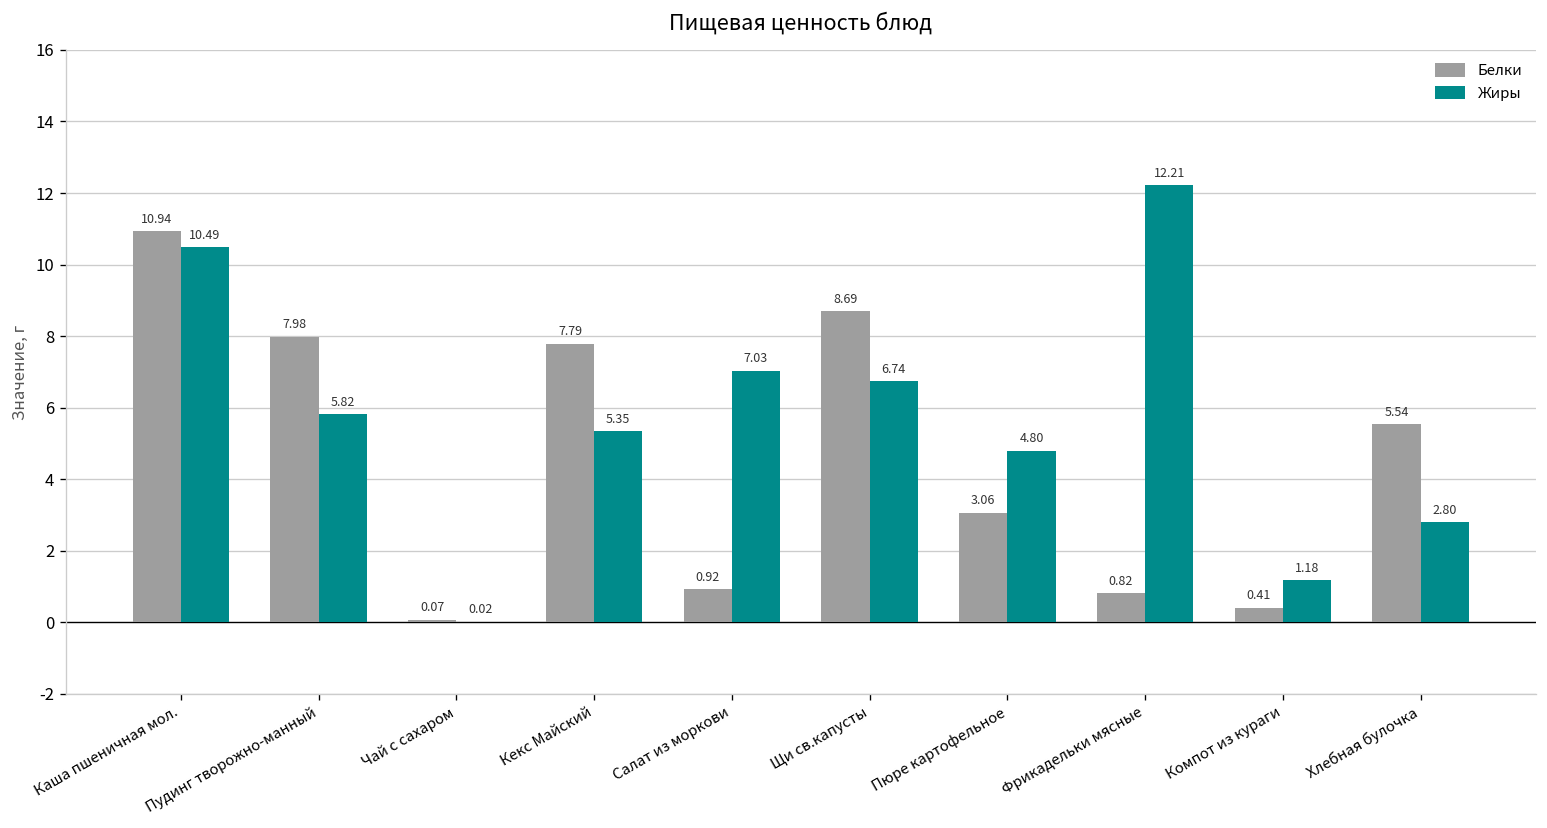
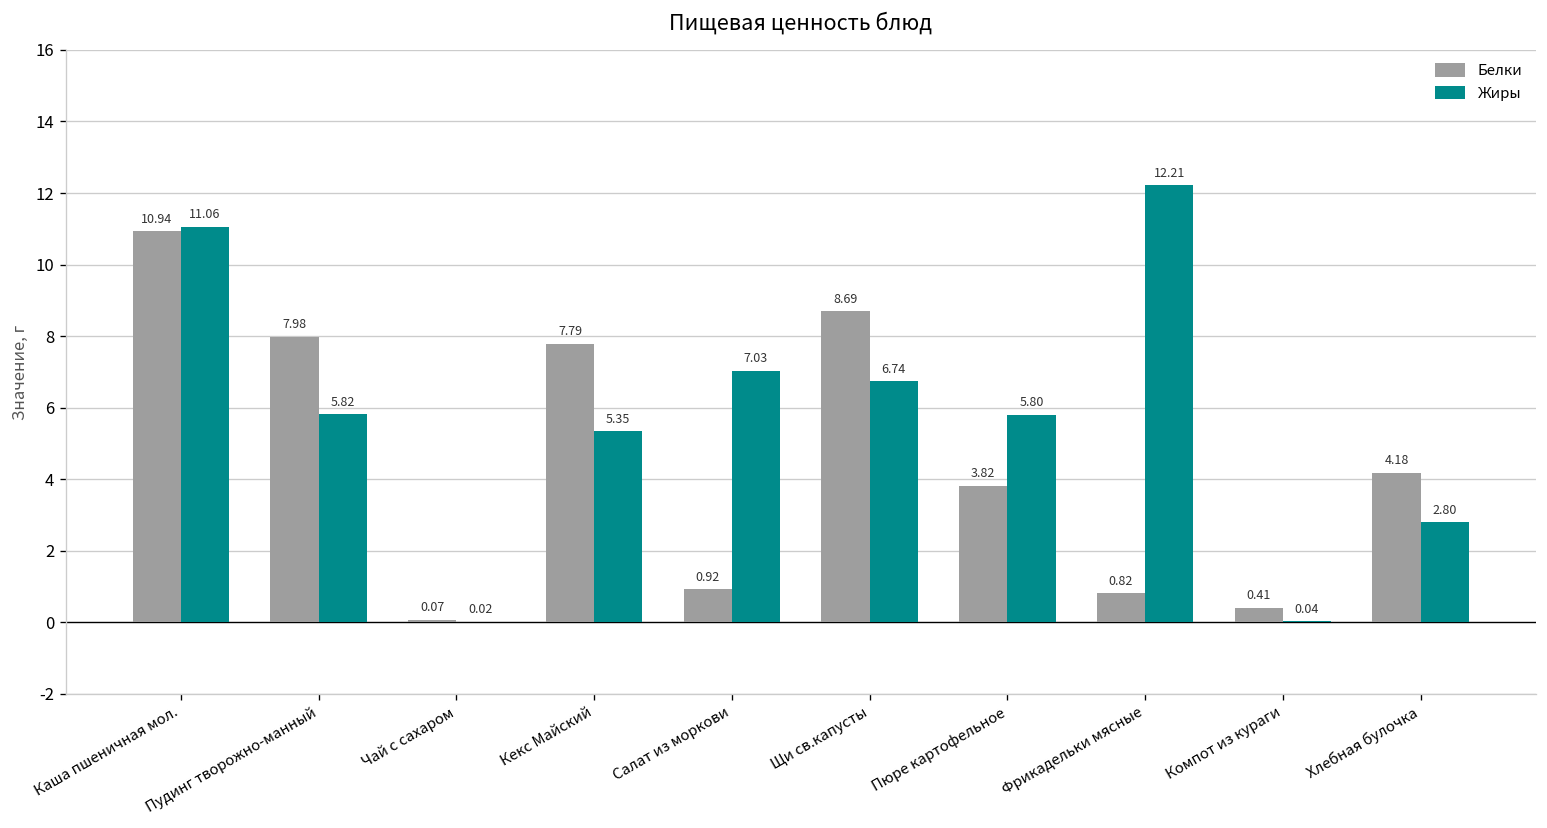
  {
    "Белки": {
      "Каша пшеничная мол.": 10.94,
      "Пудинг творожно-манный": 7.98,
      "Чай с сахаром": 0.07,
      "Кекс Майский": 7.79,
      "Салат из моркови": 0.92,
      "Щи св.капусты": 8.69,
-     "Пюре картофельное": 3.06,
+     "Пюре картофельное": 3.82,
      "Фрикадельки мясные": 0.82,
      "Компот из кураги": 0.41,
-     "Хлебная булочка": 5.54
+     "Хлебная булочка": 4.18
    },
    "Жиры": {
-     "Каша пшеничная мол.": 10.49,
+     "Каша пшеничная мол.": 11.06,
      "Пудинг творожно-манный": 5.82,
      "Чай с сахаром": 0.02,
      "Кекс Майский": 5.35,
      "Салат из моркови": 7.03,
      "Щи св.капусты": 6.74,
-     "Пюре картофельное": 4.80,
+     "Пюре картофельное": 5.80,
      "Фрикадельки мясные": 12.21,
-     "Компот из кураги": 1.18,
+     "Компот из кураги": 0.04,
      "Хлебная булочка": 2.80
    }
  }
